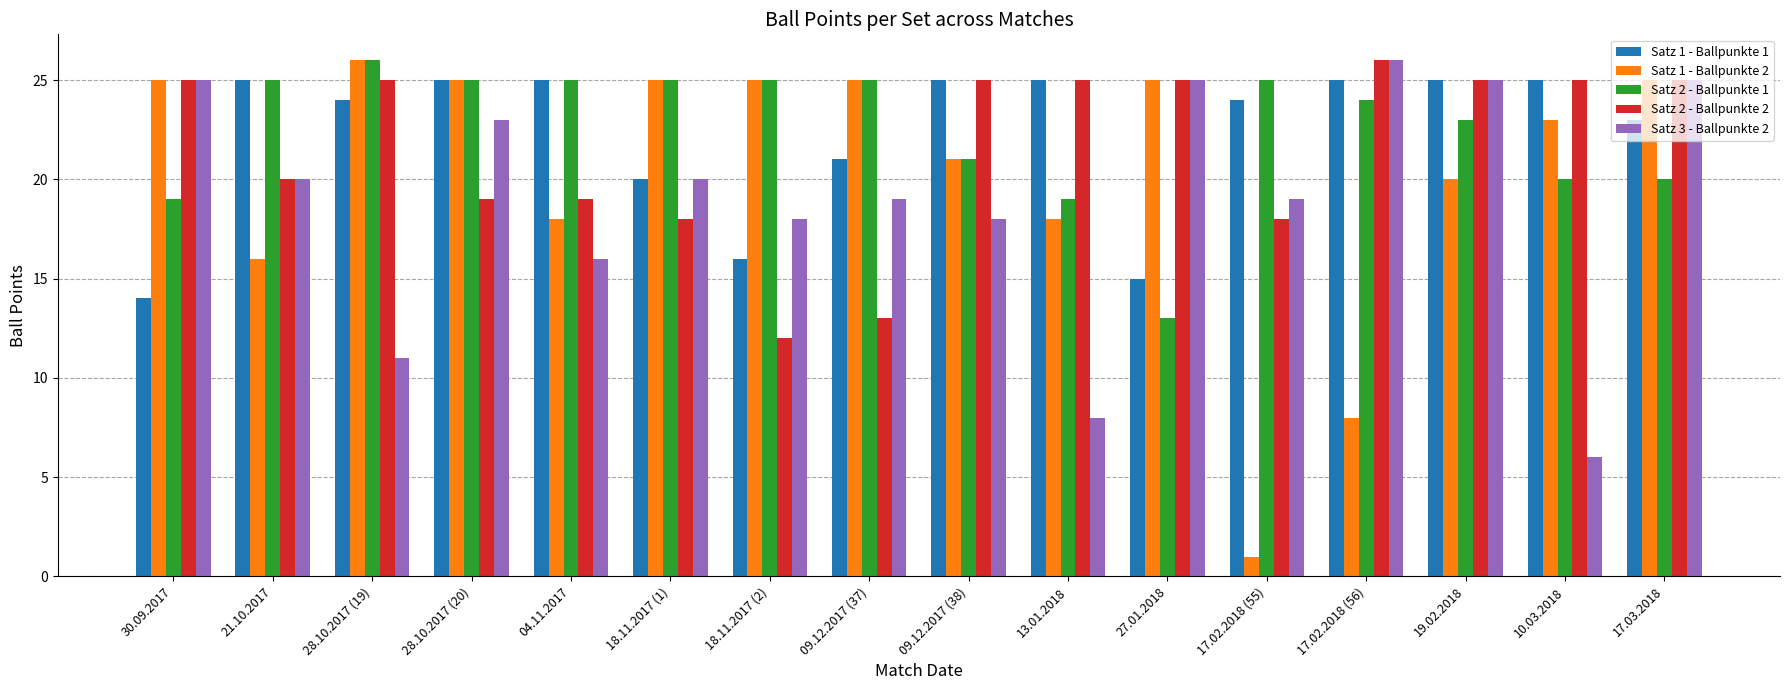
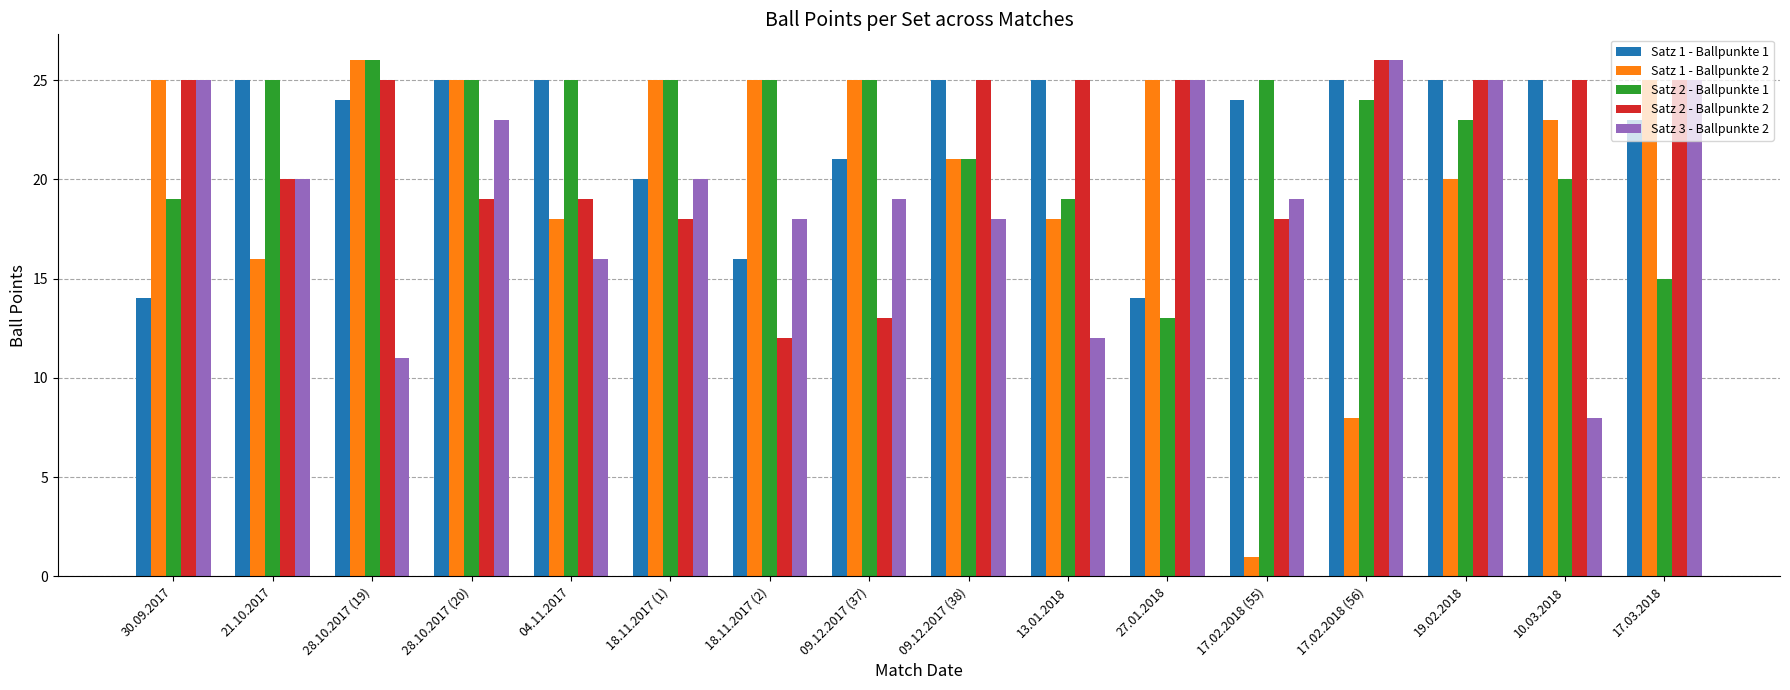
  {
    "Satz 1 - Ballpunkte 1": {
      "30.09.2017": 14,
      "21.10.2017": 25,
      "28.10.2017 (19)": 24,
      "28.10.2017 (20)": 25,
      "04.11.2017": 25,
      "18.11.2017 (1)": 20,
      "18.11.2017 (2)": 16,
      "09.12.2017 (37)": 21,
      "09.12.2017 (38)": 25,
      "13.01.2018": 25,
-     "27.01.2018": 15,
+     "27.01.2018": 14,
      "17.02.2018 (55)": 24,
      "17.02.2018 (56)": 25,
      "19.02.2018": 25,
      "10.03.2018": 25
    },
    "Satz 1 - Ballpunkte 2": {
      "30.09.2017": 25,
      "21.10.2017": 16,
      "28.10.2017 (19)": 26,
      "28.10.2017 (20)": 25,
      "04.11.2017": 18,
      "18.11.2017 (1)": 25,
      "18.11.2017 (2)": 25,
      "09.12.2017 (37)": 25,
      "09.12.2017 (38)": 21,
      "13.01.2018": 18,
      "27.01.2018": 25,
      "17.02.2018 (55)": 1,
      "17.02.2018 (56)": 8,
      "19.02.2018": 20,
      "10.03.2018": 23
    },
    "Satz 2 - Ballpunkte 1": {
      "30.09.2017": 19,
      "21.10.2017": 25,
      "28.10.2017 (19)": 26,
      "28.10.2017 (20)": 25,
      "04.11.2017": 25,
      "18.11.2017 (1)": 25,
      "18.11.2017 (2)": 25,
      "09.12.2017 (37)": 25,
      "09.12.2017 (38)": 21,
      "13.01.2018": 19,
      "27.01.2018": 13,
      "17.02.2018 (55)": 25,
      "17.02.2018 (56)": 24,
      "19.02.2018": 23,
      "10.03.2018": 20,
-     "17.03.2018": 20
+     "17.03.2018": 15
    },
    "Satz 2 - Ballpunkte 2": {
      "30.09.2017": 25,
      "21.10.2017": 20,
      "28.10.2017 (19)": 25,
      "28.10.2017 (20)": 19,
      "04.11.2017": 19,
      "18.11.2017 (1)": 18,
      "18.11.2017 (2)": 12,
      "09.12.2017 (37)": 13,
      "09.12.2017 (38)": 25,
      "13.01.2018": 25,
      "27.01.2018": 25,
      "17.02.2018 (55)": 18,
      "17.02.2018 (56)": 26,
      "19.02.2018": 25,
      "10.03.2018": 25
    },
    "Satz 3 - Ballpunkte 2": {
      "30.09.2017": 25,
      "21.10.2017": 20,
      "28.10.2017 (19)": 11,
      "28.10.2017 (20)": 23,
      "04.11.2017": 16,
      "18.11.2017 (1)": 20,
      "18.11.2017 (2)": 18,
      "09.12.2017 (37)": 19,
      "09.12.2017 (38)": 18,
-     "13.01.2018": 8,
+     "13.01.2018": 12,
      "27.01.2018": 25,
      "17.02.2018 (55)": 19,
      "17.02.2018 (56)": 26,
      "19.02.2018": 25,
-     "10.03.2018": 6
+     "10.03.2018": 8
    }
  }
